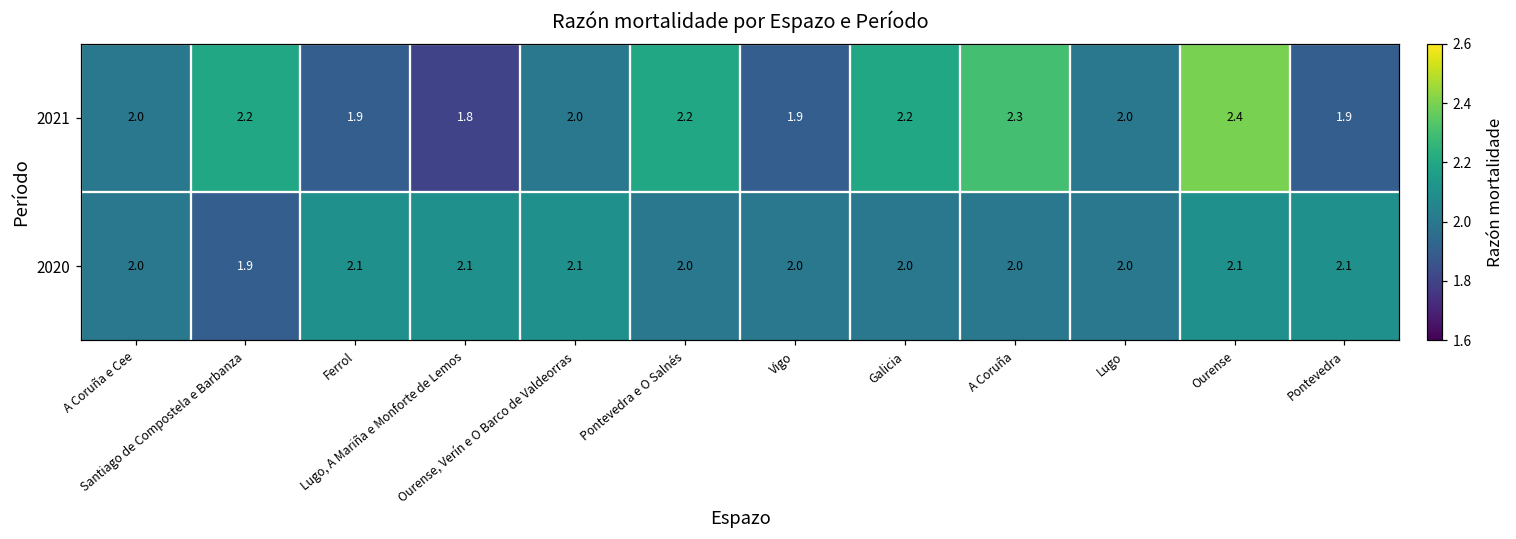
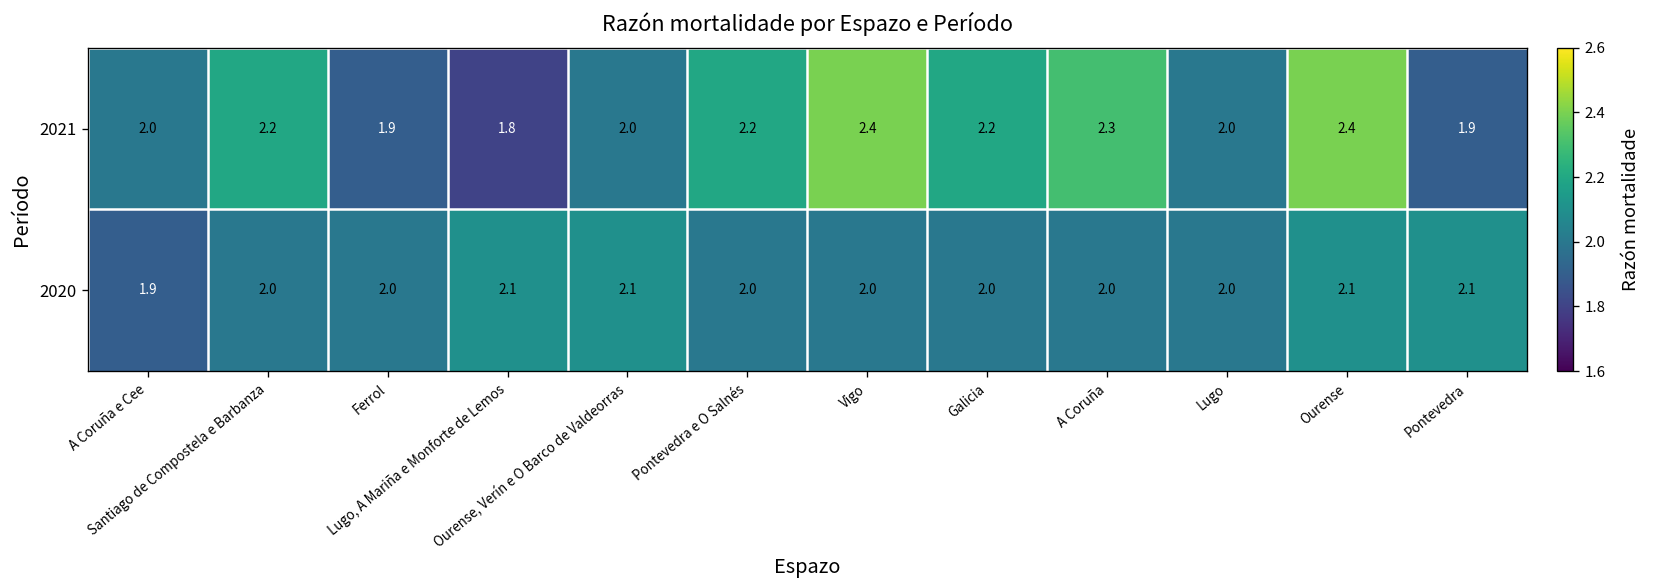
  {
    "2021": {
      "A Coruña e Cee": 2.0,
      "Santiago de Compostela e Barbanza": 2.2,
      "Ferrol": 1.9,
      "Lugo, A Mariña e Monforte de Lemos": 1.8,
      "Ourense, Verín e O Barco de Valdeorras": 2.0,
      "Pontevedra e O Salnés": 2.2,
-     "Vigo": 1.9,
+     "Vigo": 2.4,
      "Galicia": 2.2,
      "A Coruña": 2.3,
      "Lugo": 2.0,
      "Ourense": 2.4,
      "Pontevedra": 1.9
    },
    "2020": {
-     "A Coruña e Cee": 2.0,
-     "Santiago de Compostela e Barbanza": 1.9,
-     "Ferrol": 2.1,
+     "A Coruña e Cee": 1.9,
+     "Santiago de Compostela e Barbanza": 2.0,
+     "Ferrol": 2.0,
      "Lugo, A Mariña e Monforte de Lemos": 2.1,
      "Ourense, Verín e O Barco de Valdeorras": 2.1,
      "Pontevedra e O Salnés": 2.0,
      "Vigo": 2.0,
      "Galicia": 2.0,
      "A Coruña": 2.0,
      "Lugo": 2.0,
      "Ourense": 2.1,
      "Pontevedra": 2.1
    }
  }
